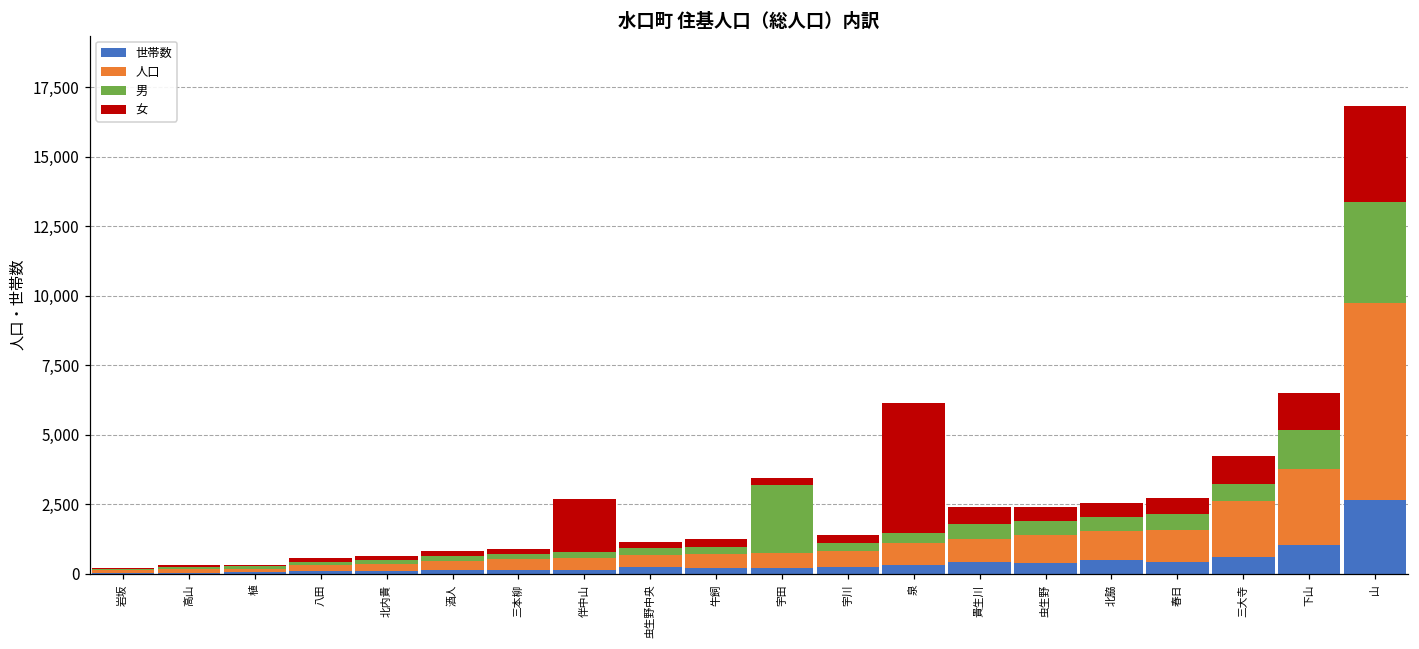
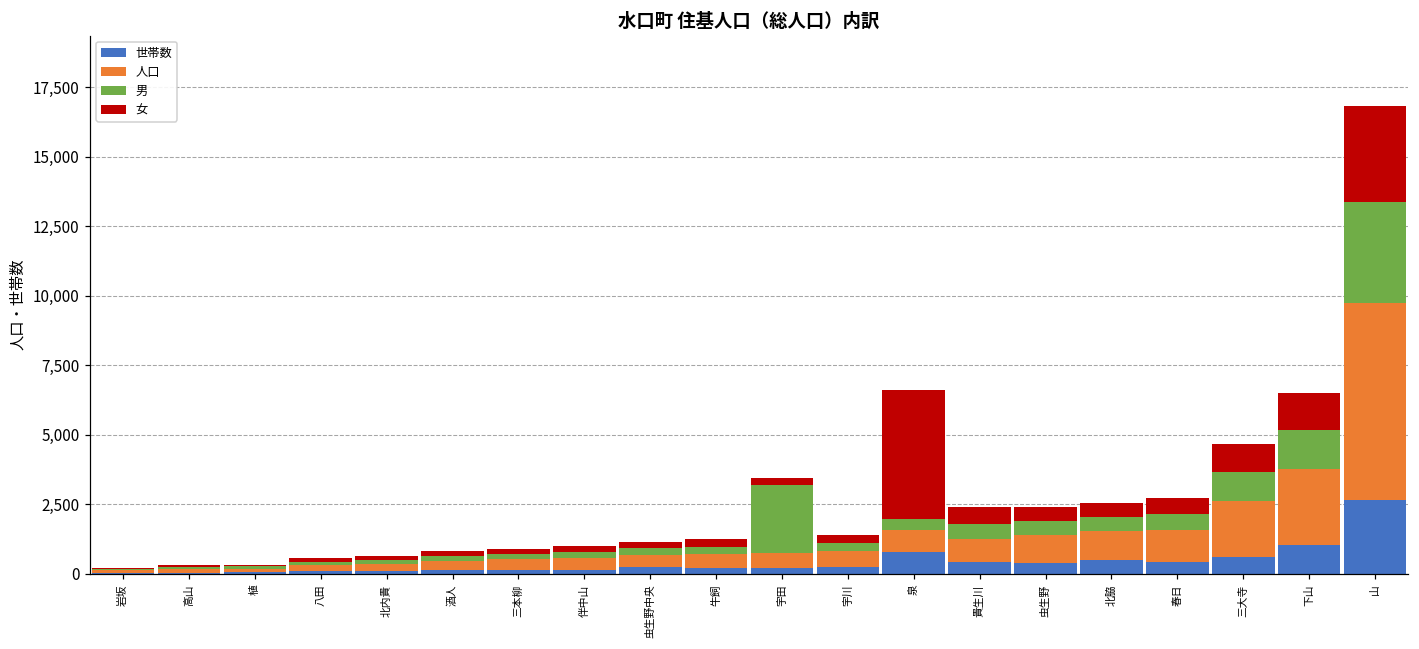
  {
    "世帯数": {
      "酒人": "100",
      "三本柳": "100",
      "伴中山": "100",
      "虫生野中央": "200",
      "牛飼": "200",
      "宇田": "200",
      "宇川": "200",
-     "泉": "300",
+     "泉": "800",
      "貴生川": "400",
      "虫生野": "400",
      "北脇": "500",
      "春日": "400",
      "三大寺": "600",
      "下山": "1,000",
      "山": "2,600"
    },
    "人口": {
      "高山": "100",
      "植": "100",
      "八田": "200",
      "北内貴": "300",
      "酒人": "300",
      "三本柳": "400",
      "伴中山": "400",
      "虫生野中央": "500",
      "牛飼": "500",
      "宇田": "500",
      "宇川": "600",
      "泉": "800",
      "貴生川": "800",
      "虫生野": "1,000",
      "北脇": "1,000",
      "春日": "1,200",
      "三大寺": "2,000",
      "下山": "2,700",
      "山": "7,100"
    },
    "男": {
      "八田": "100",
      "北内貴": "100",
      "酒人": "200",
      "三本柳": "200",
      "伴中山": "200",
      "虫生野中央": "200",
      "牛飼": "200",
      "宇田": "2,500",
      "宇川": "300",
      "泉": "400",
      "貴生川": "600",
      "虫生野": "500",
      "北脇": "500",
      "春日": "600",
-     "三大寺": "600",
+     "三大寺": "1,000",
      "下山": "1,400",
      "山": "3,600"
    },
    "女": {
      "八田": "100",
      "北内貴": "100",
      "酒人": "200",
      "三本柳": "200",
-     "伴中山": "1,900",
+     "伴中山": "200",
      "虫生野中央": "200",
      "牛飼": "300",
      "宇田": "300",
      "宇川": "300",
      "泉": "4,700",
      "貴生川": "600",
      "虫生野": "500",
      "北脇": "500",
      "春日": "600",
      "三大寺": "1,000",
      "下山": "1,300",
      "山": "3,400"
    }
  }
